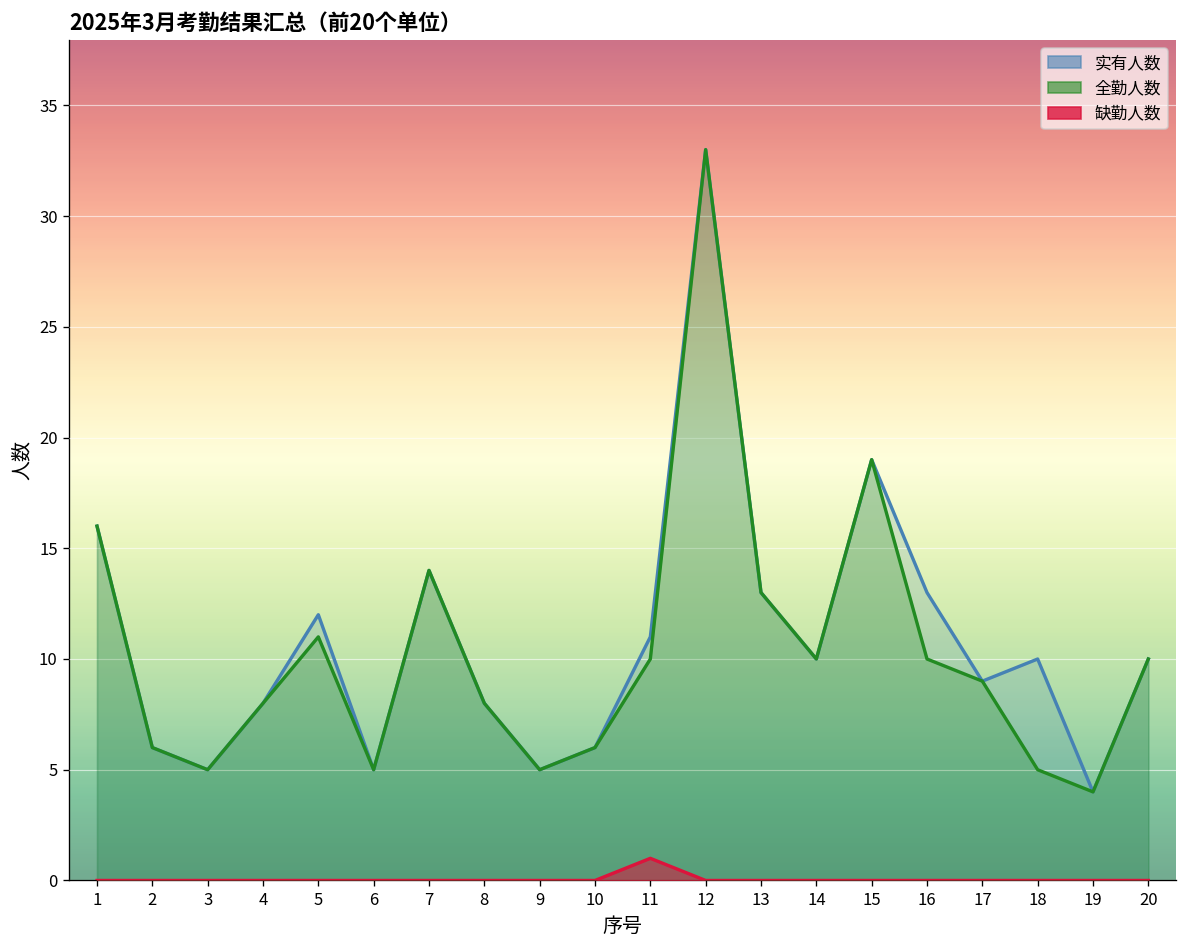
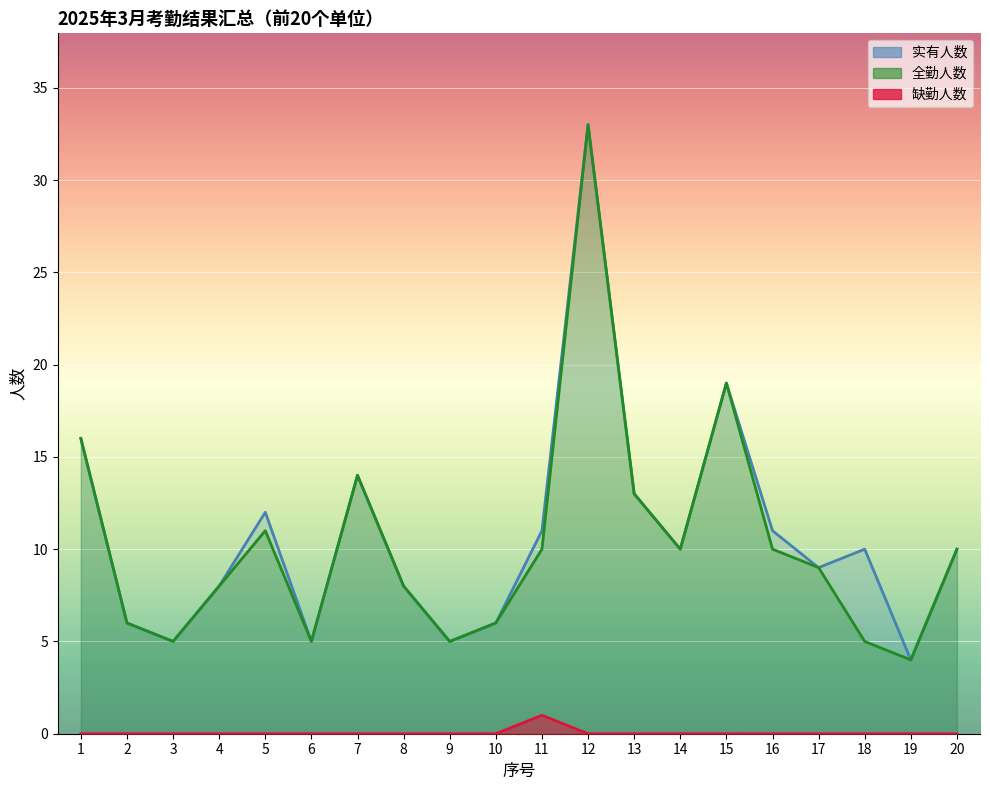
  {
    "实有人数": {
      "5": 12,
      "11": 11,
-     "16": 13,
+     "16": 11,
      "18": 10
    },
    "全勤人数": {
      "5": 11,
      "11": 10,
      "16": 10,
      "18": 5
    },
    "缺勤人数": {
      "1": 0,
      "2": 0,
      "3": 0,
      "4": 0,
      "5": 0,
      "6": 0,
      "7": 0,
      "8": 0,
      "9": 0,
      "10": 0,
      "11": 1,
      "12": 0,
      "13": 0,
      "14": 0,
      "15": 0,
      "16": 0,
      "17": 0,
      "18": 0,
      "19": 0,
      "20": 0
    }
  }
